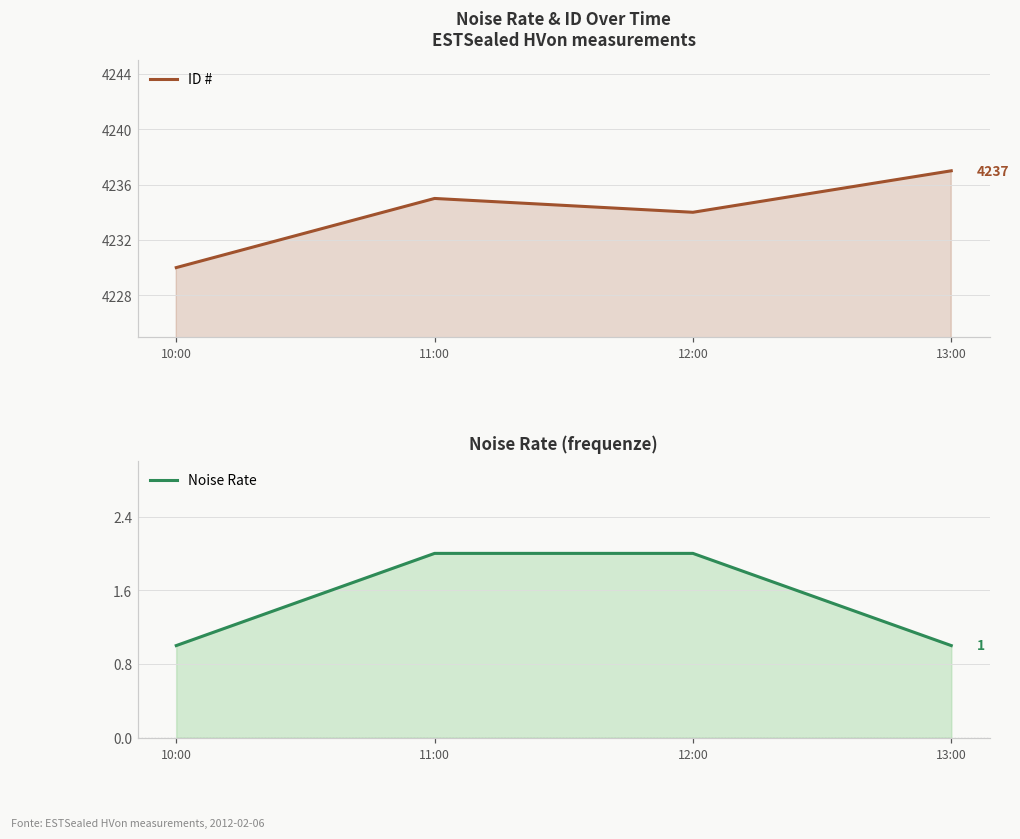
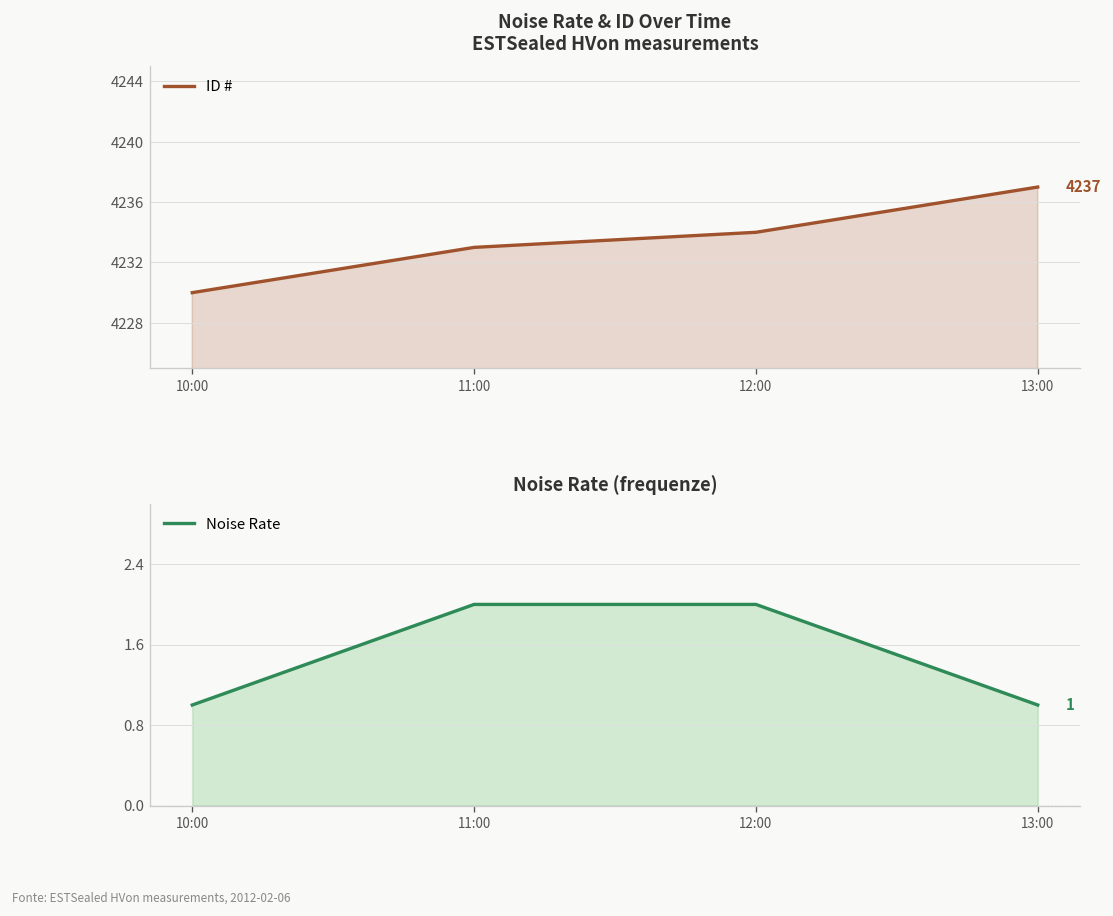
  {
    "Noise Rate & ID Over Time ESTSealed HVon measurements": {
      "10:00": 4230,
-     "11:00": 4235,
+     "11:00": 4233,
      "12:00": 4234
    },
    "Noise Rate (frequenze)": {
      "13:00": 1
    }
  }
